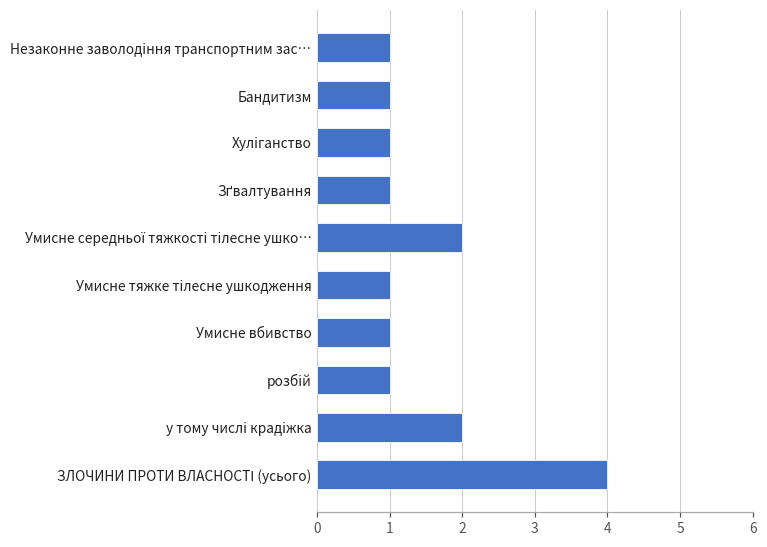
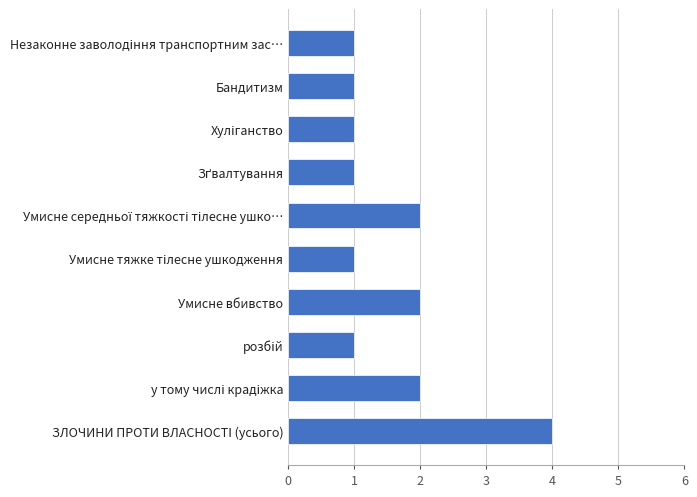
  {
    "Незаконне заволодіння транспортним зас…": 1,
    "Бандитизм": 1,
    "Хуліганство": 1,
    "Зґвалтування": 1,
    "Умисне середньої тяжкості тілесне ушко…": 2,
    "Умисне тяжке тілесне ушкодження": 1,
-   "Умисне вбивство": 1,
+   "Умисне вбивство": 2,
    "розбій": 1,
    "у тому числі крадіжка": 2,
    "ЗЛОЧИНИ ПРОТИ ВЛАСНОСТІ (усього)": 4
  }
